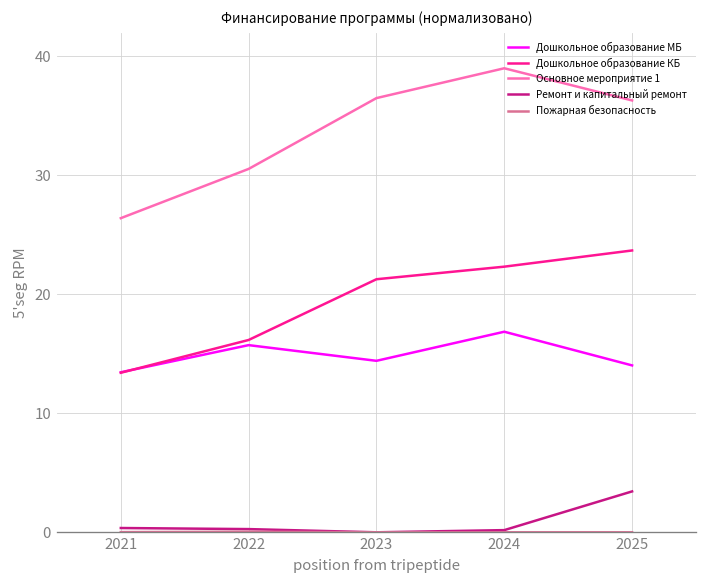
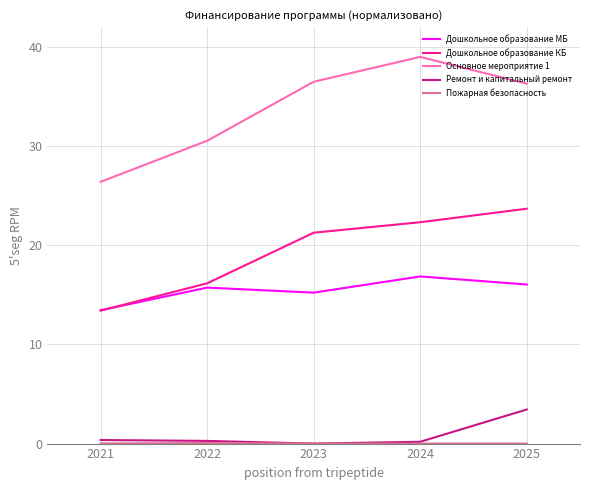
  {
    "Дошкольное образование МБ": {
      "2022": 16,
-     "2023": 14,
+     "2023": 15,
      "2024": 17,
-     "2025": 14
+     "2025": 16
    }
  }
